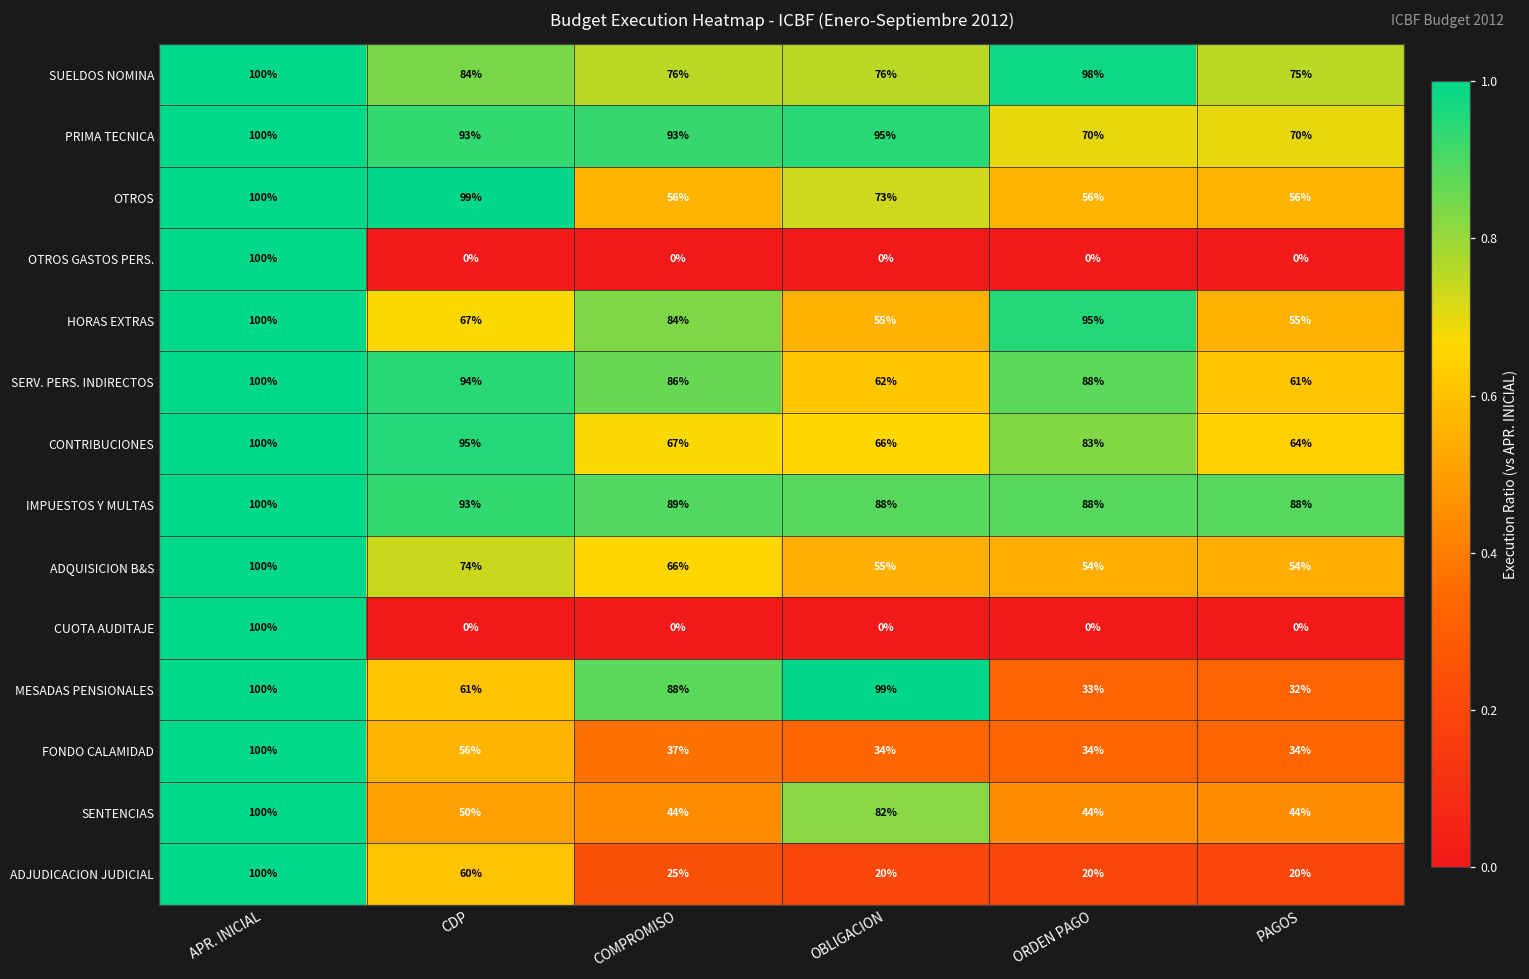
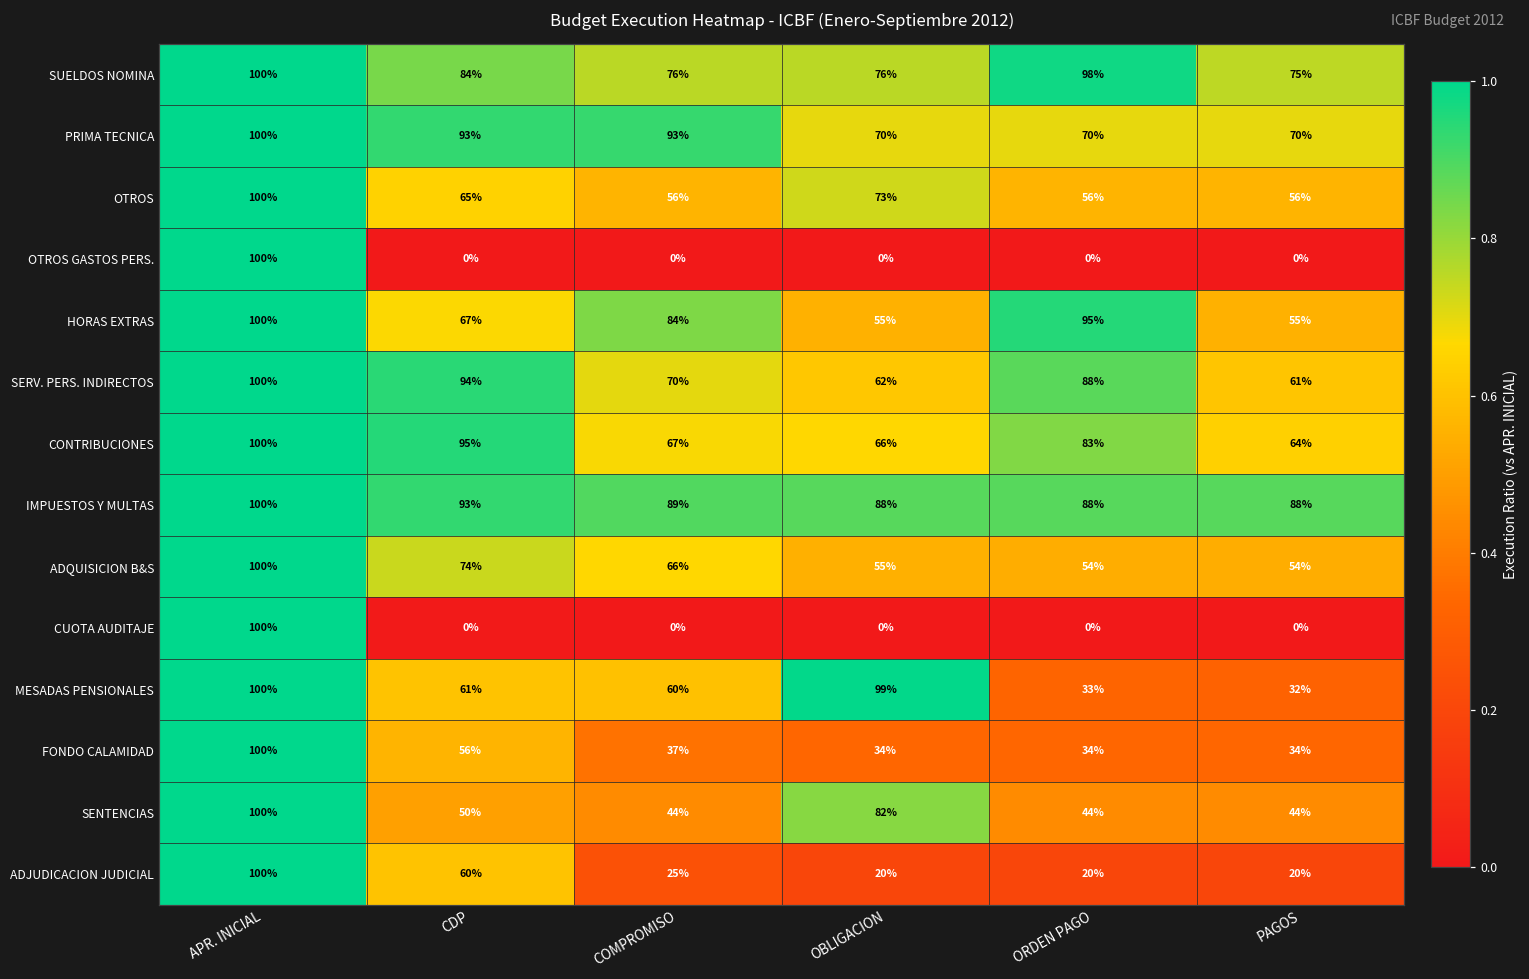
  {
    "SUELDOS NOMINA": {
      "APR. INICIAL": "100%",
      "CDP": "84%",
      "COMPROMISO": "76%",
      "OBLIGACION": "76%",
      "ORDEN PAGO": "98%",
      "PAGOS": "75%"
    },
    "PRIMA TECNICA": {
      "APR. INICIAL": "100%",
      "CDP": "93%",
      "COMPROMISO": "93%",
-     "OBLIGACION": "95%",
+     "OBLIGACION": "70%",
      "ORDEN PAGO": "70%",
      "PAGOS": "70%"
    },
    "OTROS": {
      "APR. INICIAL": "100%",
-     "CDP": "99%",
+     "CDP": "65%",
      "COMPROMISO": "56%",
      "OBLIGACION": "73%",
      "ORDEN PAGO": "56%",
      "PAGOS": "56%"
    },
    "OTROS GASTOS PERS.": {
      "APR. INICIAL": "100%",
      "CDP": "0%",
      "COMPROMISO": "0%",
      "OBLIGACION": "0%",
      "ORDEN PAGO": "0%",
      "PAGOS": "0%"
    },
    "HORAS EXTRAS": {
      "APR. INICIAL": "100%",
      "CDP": "67%",
      "COMPROMISO": "84%",
      "OBLIGACION": "55%",
      "ORDEN PAGO": "95%",
      "PAGOS": "55%"
    },
    "SERV. PERS. INDIRECTOS": {
      "APR. INICIAL": "100%",
      "CDP": "94%",
-     "COMPROMISO": "86%",
+     "COMPROMISO": "70%",
      "OBLIGACION": "62%",
      "ORDEN PAGO": "88%",
      "PAGOS": "61%"
    },
    "CONTRIBUCIONES": {
      "APR. INICIAL": "100%",
      "CDP": "95%",
      "COMPROMISO": "67%",
      "OBLIGACION": "66%",
      "ORDEN PAGO": "83%",
      "PAGOS": "64%"
    },
    "IMPUESTOS Y MULTAS": {
      "APR. INICIAL": "100%",
      "CDP": "93%",
      "COMPROMISO": "89%",
      "OBLIGACION": "88%",
      "ORDEN PAGO": "88%",
      "PAGOS": "88%"
    },
    "ADQUISICION B&S": {
      "APR. INICIAL": "100%",
      "CDP": "74%",
      "COMPROMISO": "66%",
      "OBLIGACION": "55%",
      "ORDEN PAGO": "54%",
      "PAGOS": "54%"
    },
    "CUOTA AUDITAJE": {
      "APR. INICIAL": "100%",
      "CDP": "0%",
      "COMPROMISO": "0%",
      "OBLIGACION": "0%",
      "ORDEN PAGO": "0%",
      "PAGOS": "0%"
    },
    "MESADAS PENSIONALES": {
      "APR. INICIAL": "100%",
      "CDP": "61%",
-     "COMPROMISO": "88%",
+     "COMPROMISO": "60%",
      "OBLIGACION": "99%",
      "ORDEN PAGO": "33%",
      "PAGOS": "32%"
    },
    "FONDO CALAMIDAD": {
      "APR. INICIAL": "100%",
      "CDP": "56%",
      "COMPROMISO": "37%",
      "OBLIGACION": "34%",
      "ORDEN PAGO": "34%",
      "PAGOS": "34%"
    },
    "SENTENCIAS": {
      "APR. INICIAL": "100%",
      "CDP": "50%",
      "COMPROMISO": "44%",
      "OBLIGACION": "82%",
      "ORDEN PAGO": "44%",
      "PAGOS": "44%"
    },
    "ADJUDICACION JUDICIAL": {
      "APR. INICIAL": "100%",
      "CDP": "60%",
      "COMPROMISO": "25%",
      "OBLIGACION": "20%",
      "ORDEN PAGO": "20%",
      "PAGOS": "20%"
    }
  }
